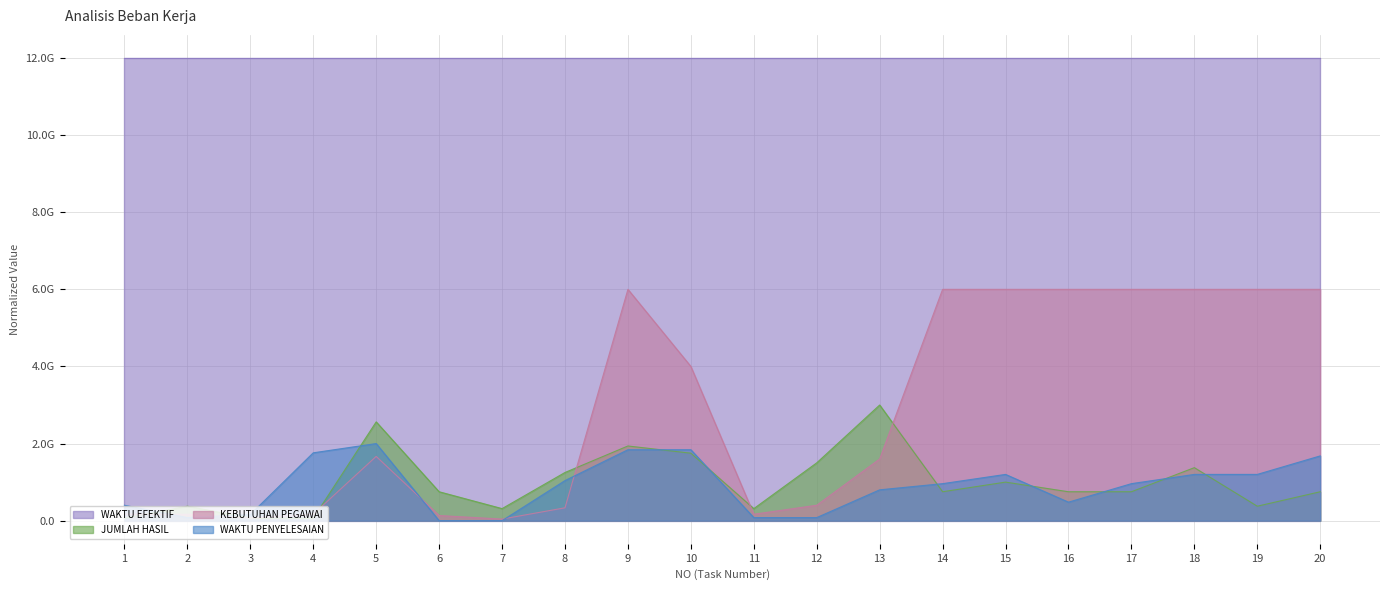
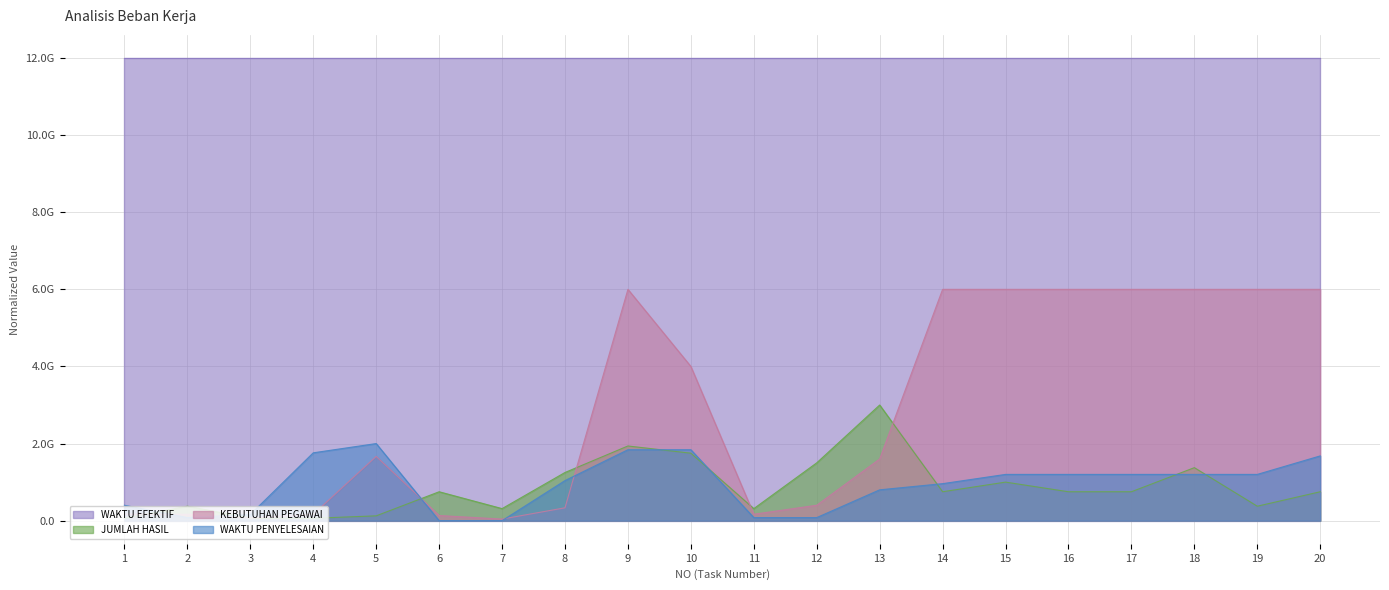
  {
    "JUMLAH HASIL": {
      "2": 400000000,
-     "5": 2600000000,
+     "5": 100000000,
      "6": 800000000,
      "7": 300000000,
      "8": 1300000000,
      "9": 1900000000,
      "10": 1800000000,
      "11": 300000000,
      "12": 1500000000,
      "13": 3000000000,
      "14": 800000000,
      "15": 1000000000,
      "16": 800000000,
      "17": 800000000,
      "18": 1400000000,
      "19": 400000000,
      "20": 800000000
    },
    "WAKTU PENYELESAIAN": {
      "1": 400000000,
      "4": 1800000000,
      "5": 2000000000,
      "6": 0,
      "8": 1000000000,
      "9": 1800000000,
      "10": 1800000000,
      "11": 100000000,
      "12": 100000000,
      "13": 800000000,
      "14": 1000000000,
      "15": 1200000000,
-     "16": 500000000,
-     "17": 1000000000,
+     "16": 1200000000,
+     "17": 1200000000,
      "18": 1200000000,
      "19": 1200000000,
      "20": 1700000000
    }
  }
